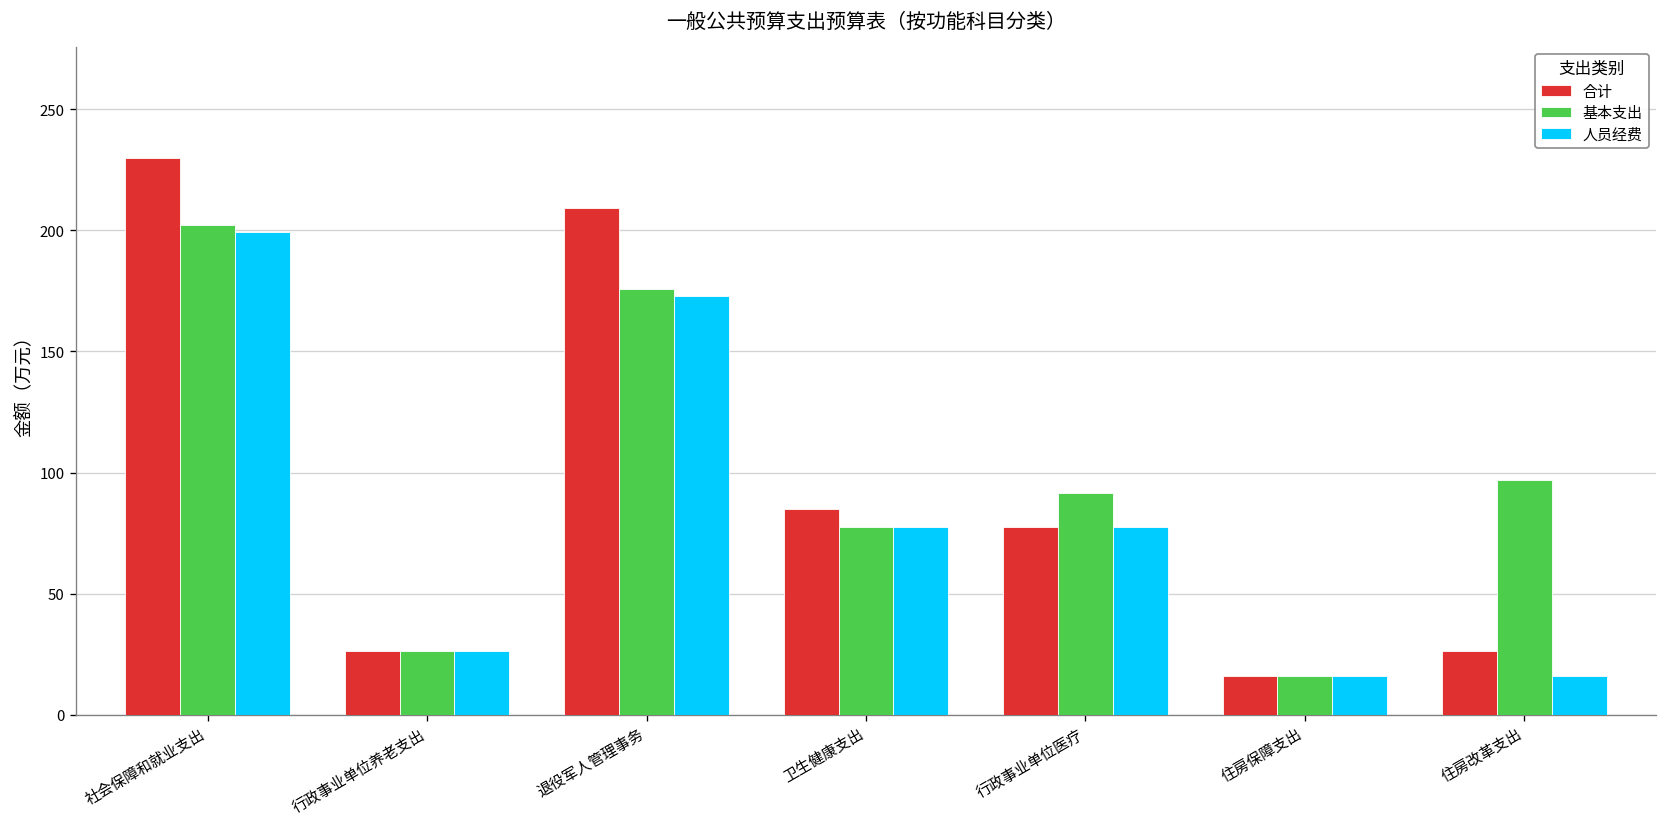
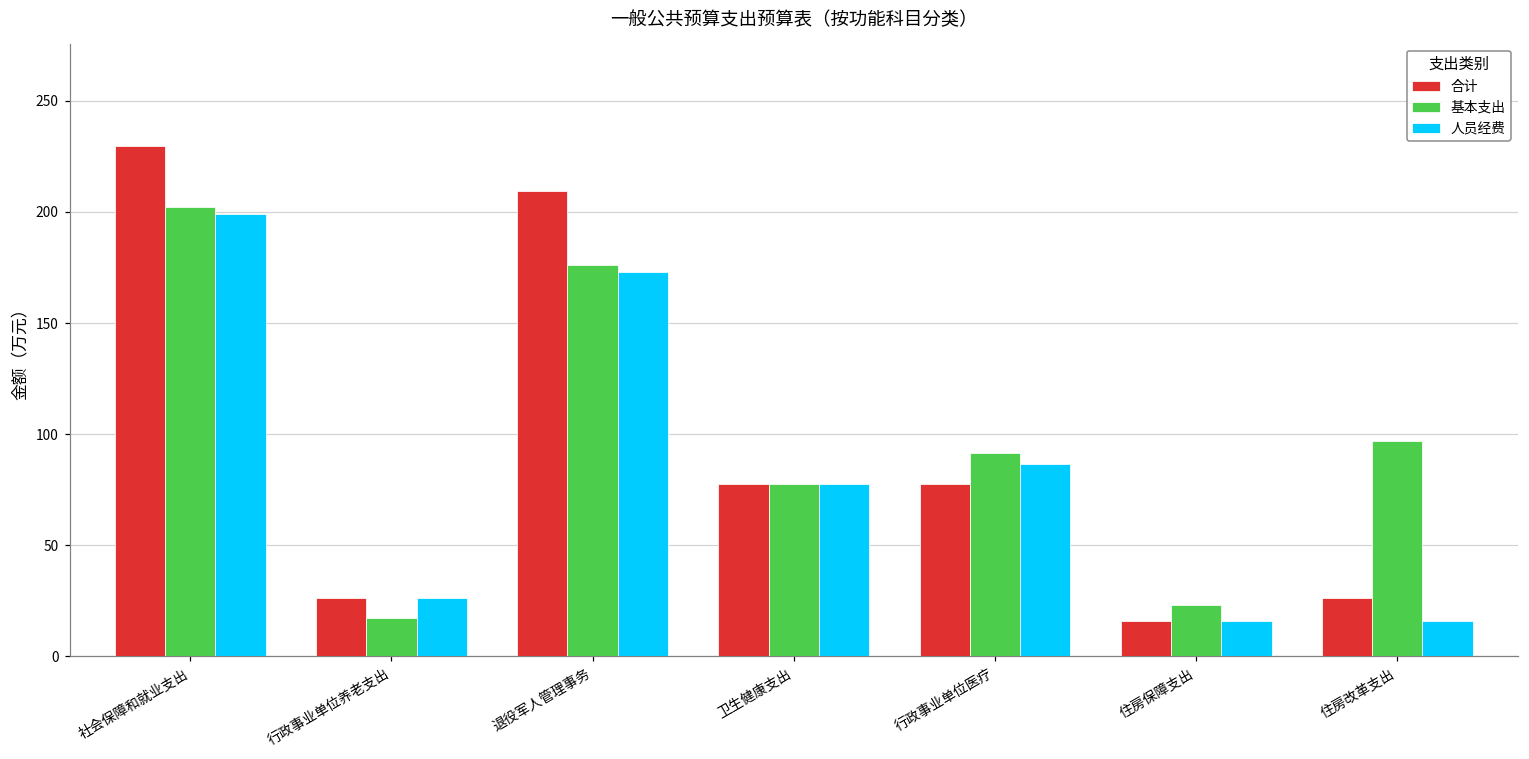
  {
    "合计": {
      "社会保障和就业支出": 230,
      "行政事业单位养老支出": 26,
      "退役军人管理事务": 209,
-     "卫生健康支出": 85,
+     "卫生健康支出": 77,
      "行政事业单位医疗": 77,
      "住房保障支出": 16,
      "住房改革支出": 26
    },
    "基本支出": {
      "社会保障和就业支出": 202,
-     "行政事业单位养老支出": 26,
+     "行政事业单位养老支出": 17,
      "退役军人管理事务": 176,
      "卫生健康支出": 77,
      "行政事业单位医疗": 92,
-     "住房保障支出": 16,
+     "住房保障支出": 23,
      "住房改革支出": 97
    },
    "人员经费": {
      "社会保障和就业支出": 199,
      "行政事业单位养老支出": 26,
      "退役军人管理事务": 173,
      "卫生健康支出": 77,
-     "行政事业单位医疗": 77,
+     "行政事业单位医疗": 86,
      "住房保障支出": 16,
      "住房改革支出": 16
    }
  }
